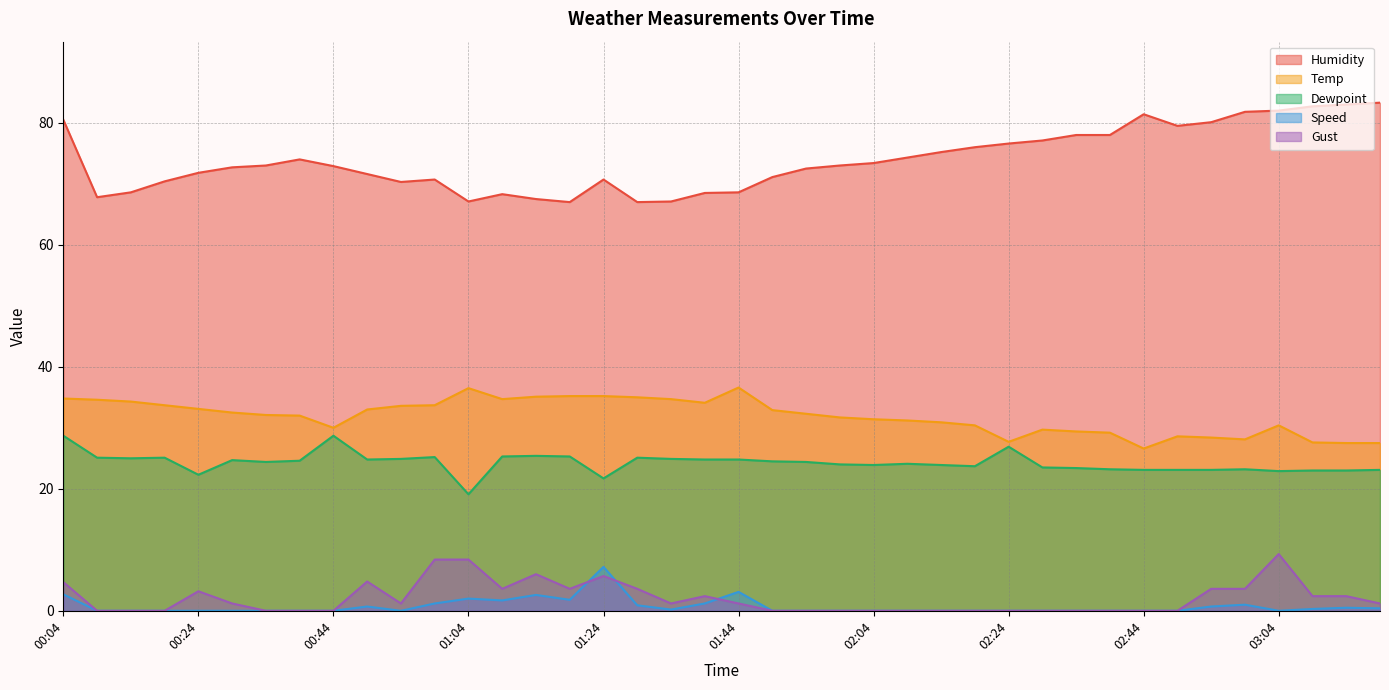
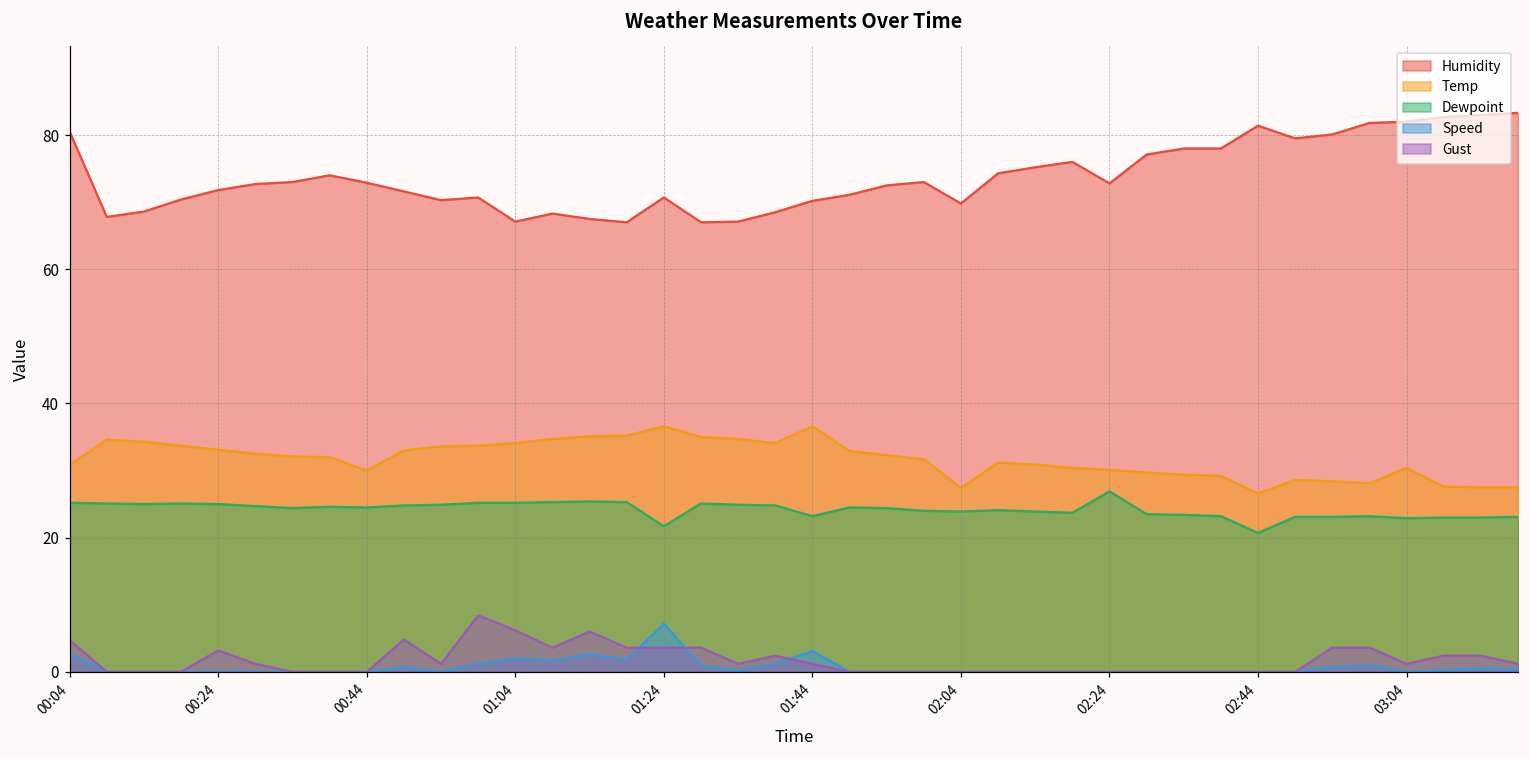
  {
    "Humidity": {
      "00:04": 81,
      "00:24": 72,
      "00:44": 73,
      "01:04": 67,
      "01:24": 71,
-     "01:44": 69,
-     "02:04": 73,
-     "02:24": 77,
+     "01:44": 70,
+     "02:04": 70,
+     "02:24": 73,
      "02:44": 81
    },
    "Temp": {
-     "00:04": 35,
+     "00:04": 31,
      "00:24": 33,
      "00:44": 30,
-     "01:04": 37,
-     "01:24": 35,
+     "01:04": 34,
+     "01:24": 37,
      "01:44": 37,
-     "02:04": 31,
-     "02:24": 28,
+     "02:04": 27,
+     "02:24": 30,
      "02:44": 27,
      "03:04": 30
    },
    "Dewpoint": {
-     "00:04": 29,
-     "00:24": 22,
-     "00:44": 29,
-     "01:04": 19,
+     "00:04": 25,
+     "00:24": 25,
+     "00:44": 25,
+     "01:04": 25,
      "01:24": 22,
-     "01:44": 25,
+     "01:44": 23,
      "02:04": 24,
      "02:24": 27,
-     "02:44": 23,
+     "02:44": 21,
      "03:04": 23
    },
    "Speed": {
      "00:04": 3,
      "00:24": 0,
      "01:04": 2,
      "01:24": 7,
      "01:44": 3,
      "03:04": 0
    },
    "Gust": {
      "00:04": 5,
      "00:24": 3,
-     "01:04": 8,
-     "01:24": 6,
+     "01:04": 6,
+     "01:24": 4,
      "01:44": 1,
-     "03:04": 9
+     "03:04": 1
    }
  }
